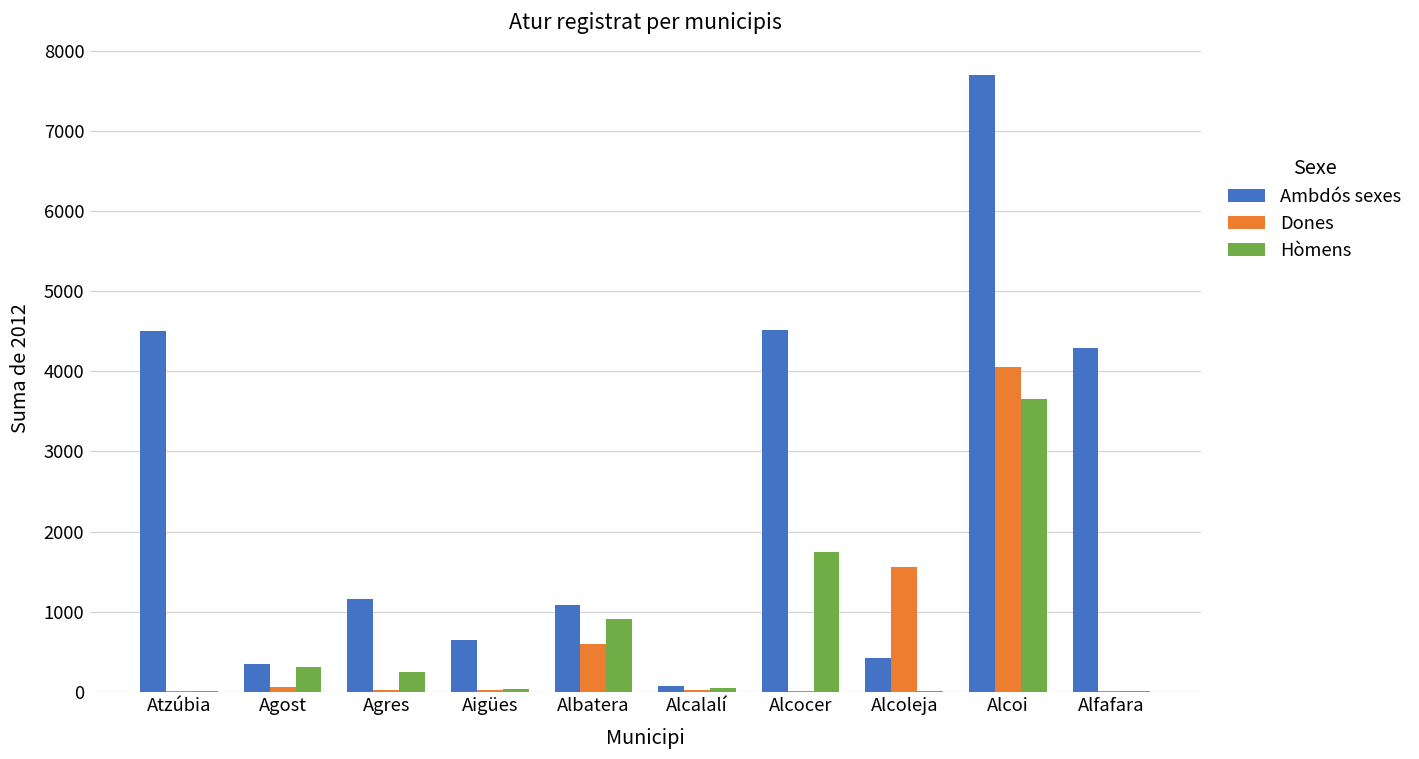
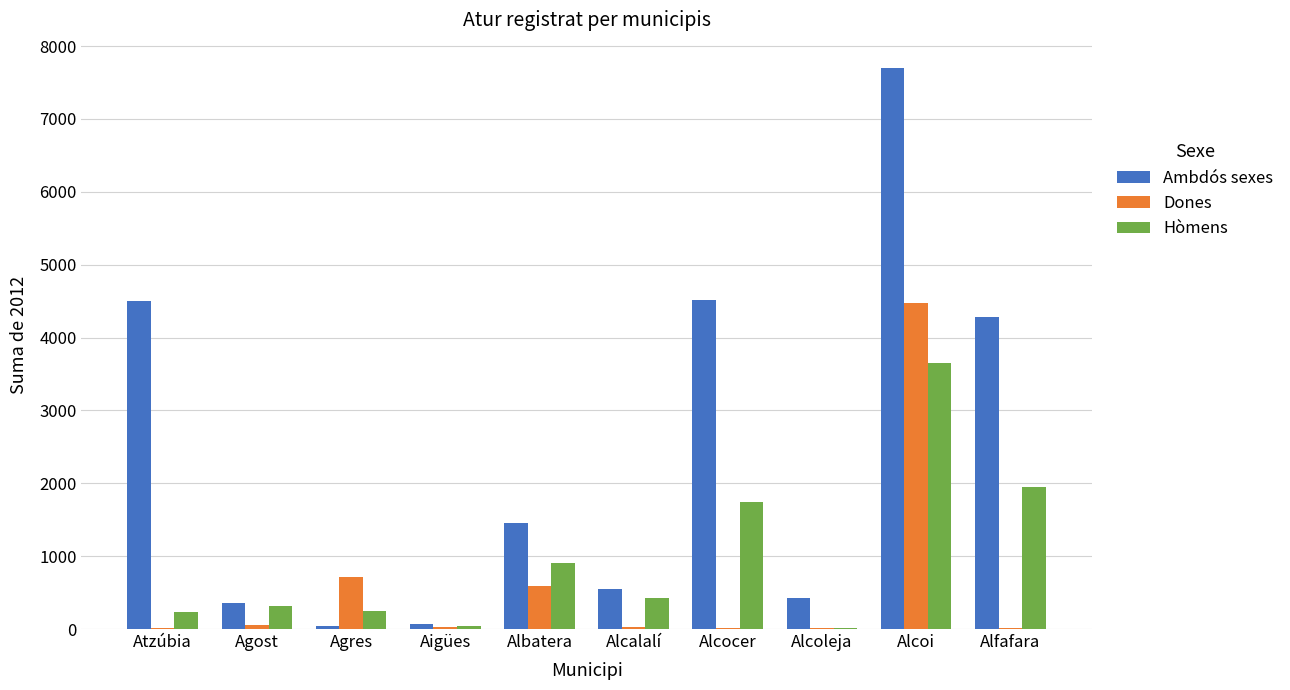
  {
    "Ambdós sexes": {
      "Atzúbia": 4500,
      "Agost": 400,
-     "Agres": 1200,
-     "Aigües": 700,
-     "Albatera": 1100,
-     "Alcalalí": 100,
+     "Agres": 0,
+     "Aigües": 100,
+     "Albatera": 1500,
+     "Alcalalí": 500,
      "Alcocer": 4500,
      "Alcoleja": 400,
      "Alcoi": 7700,
      "Alfafara": 4300
    },
    "Dones": {
      "Agost": 100,
-     "Agres": 0,
+     "Agres": 700,
      "Albatera": 600,
-     "Alcoleja": 1600,
-     "Alcoi": 4000
+     "Alcoleja": 0,
+     "Alcoi": 4500
    },
    "Hòmens": {
-     "Atzúbia": 0,
+     "Atzúbia": 200,
      "Agost": 300,
      "Agres": 200,
      "Aigües": 0,
      "Albatera": 900,
-     "Alcalalí": 0,
+     "Alcalalí": 400,
      "Alcocer": 1700,
      "Alcoi": 3700,
-     "Alfafara": 0
+     "Alfafara": 2000
    }
  }
